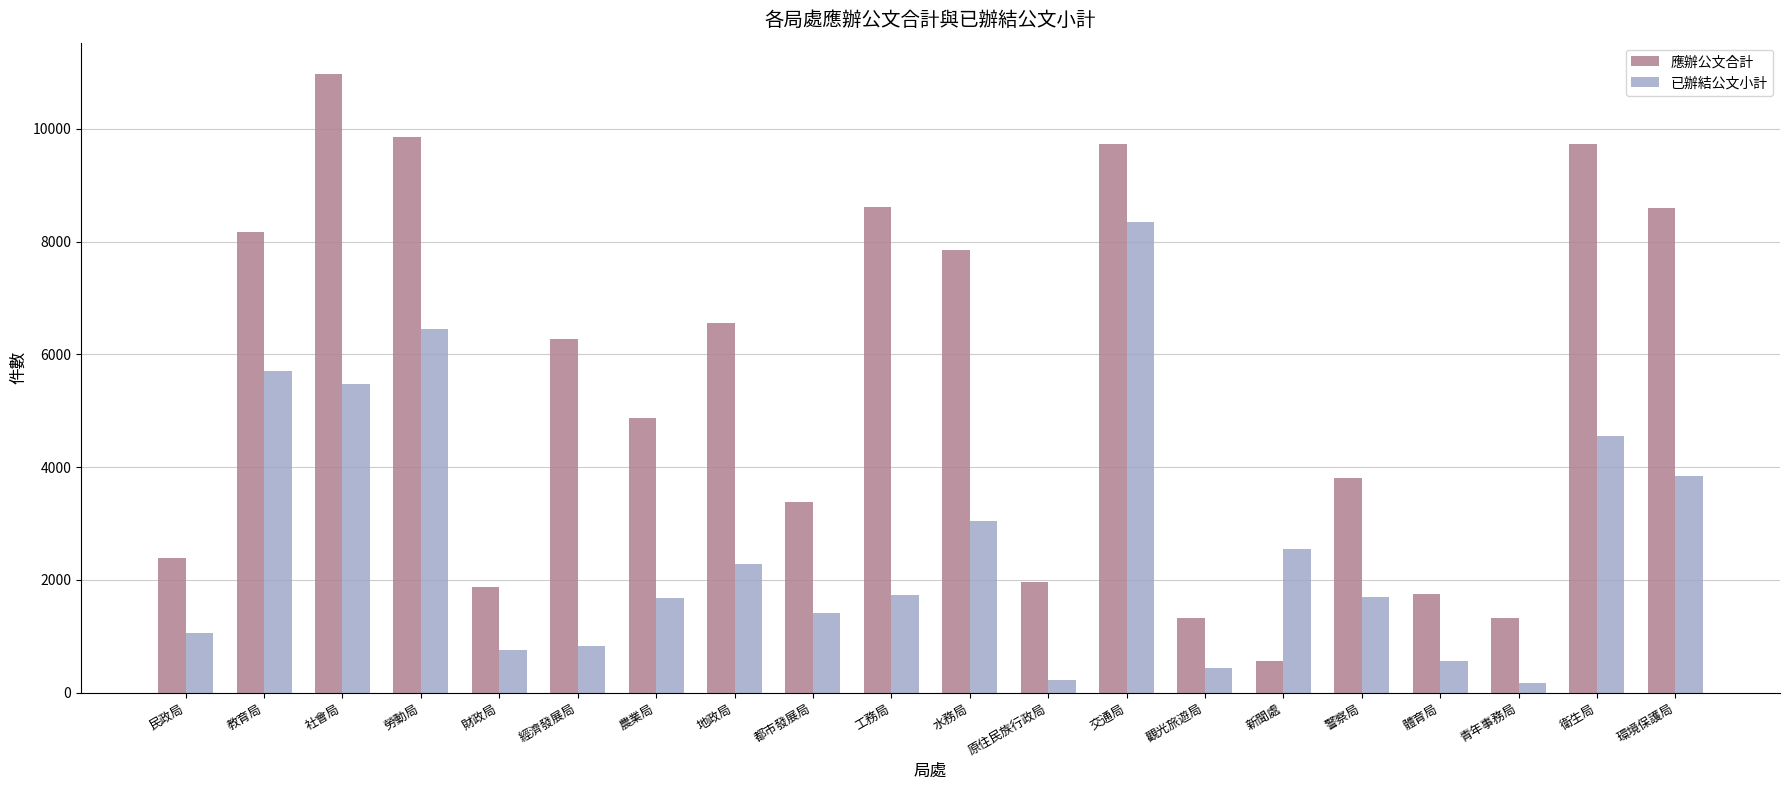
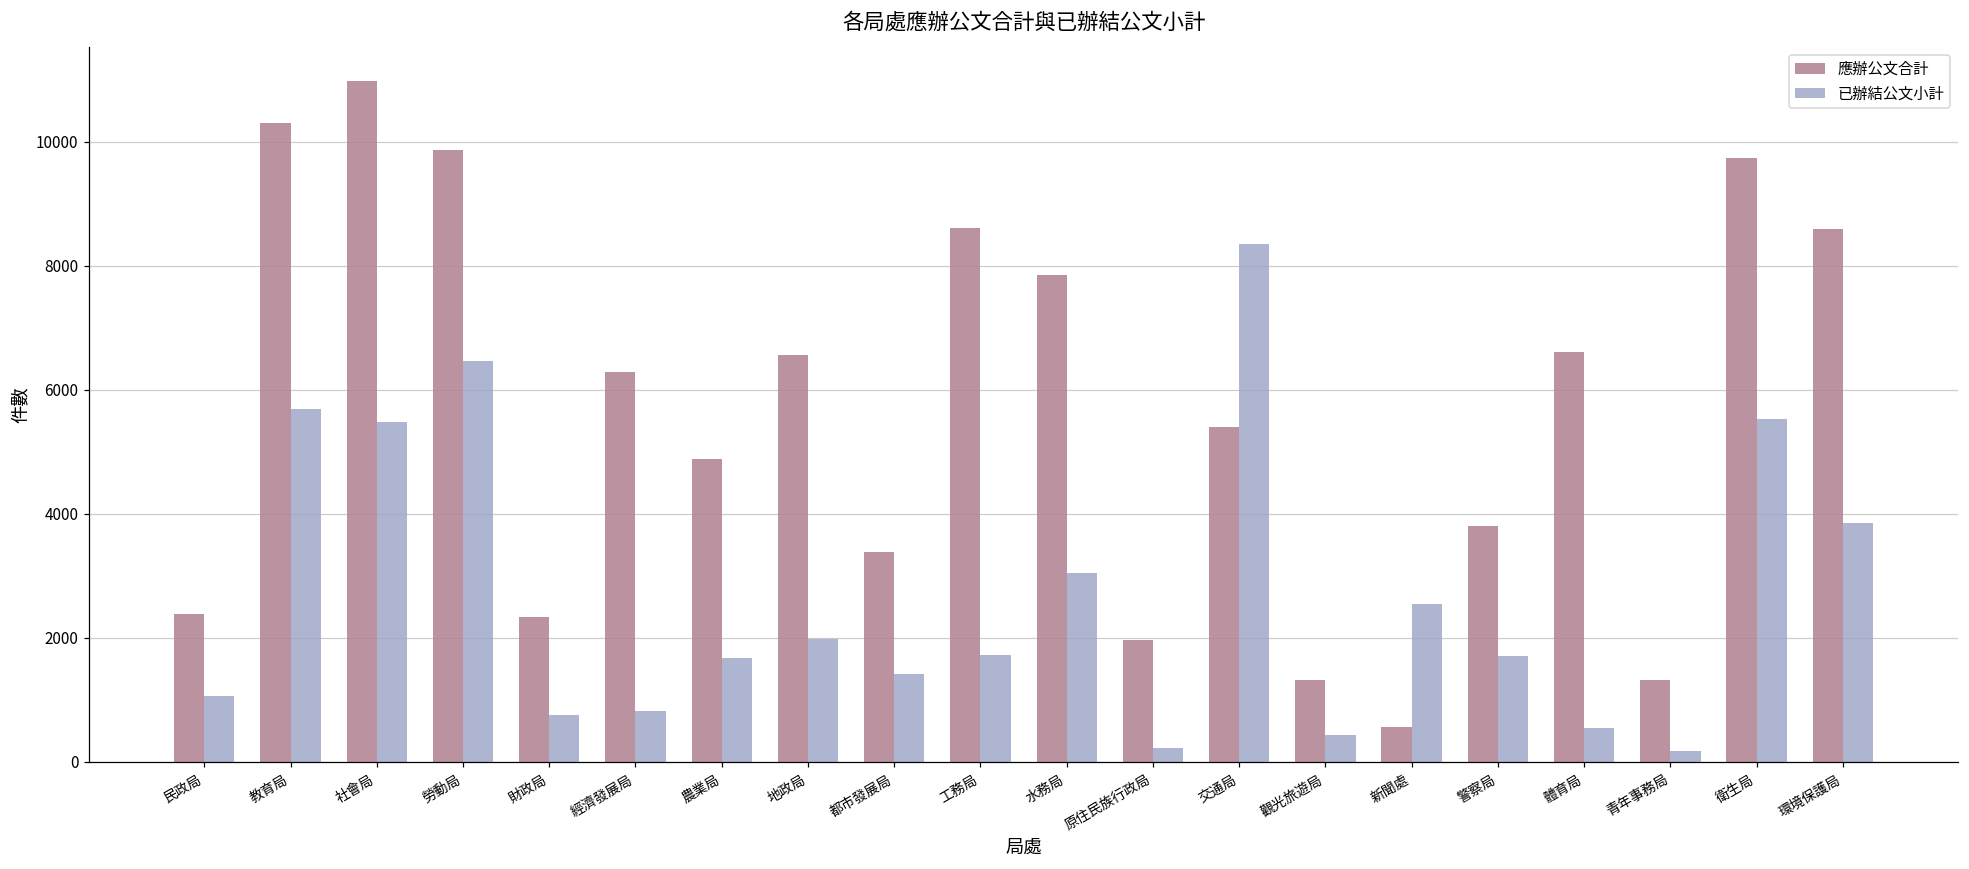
  {
    "應辦公文合計": {
      "民政局": 2400,
-     "教育局": 8200,
+     "教育局": 10300,
      "社會局": 11000,
      "勞動局": 9900,
-     "財政局": 1900,
+     "財政局": 2300,
      "經濟發展局": 6300,
      "農業局": 4900,
      "地政局": 6600,
      "都市發展局": 3400,
      "工務局": 8600,
      "水務局": 7800,
      "原住民族行政局": 2000,
-     "交通局": 9700,
+     "交通局": 5400,
      "觀光旅遊局": 1300,
      "新聞處": 600,
      "警察局": 3800,
-     "體育局": 1800,
+     "體育局": 6600,
      "青年事務局": 1300,
      "衛生局": 9700,
      "環境保護局": 8600
    },
    "已辦結公文小計": {
      "民政局": 1100,
      "教育局": 5700,
      "社會局": 5500,
      "勞動局": 6500,
      "財政局": 800,
      "經濟發展局": 800,
      "農業局": 1700,
-     "地政局": 2300,
+     "地政局": 2000,
      "都市發展局": 1400,
      "工務局": 1700,
      "水務局": 3000,
      "原住民族行政局": 200,
      "交通局": 8300,
      "觀光旅遊局": 400,
      "新聞處": 2500,
      "警察局": 1700,
      "體育局": 600,
      "青年事務局": 200,
-     "衛生局": 4500,
+     "衛生局": 5500,
      "環境保護局": 3900
    }
  }
